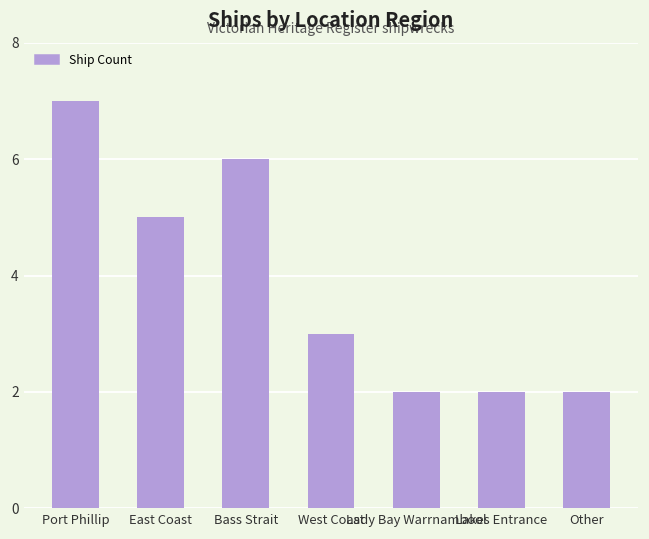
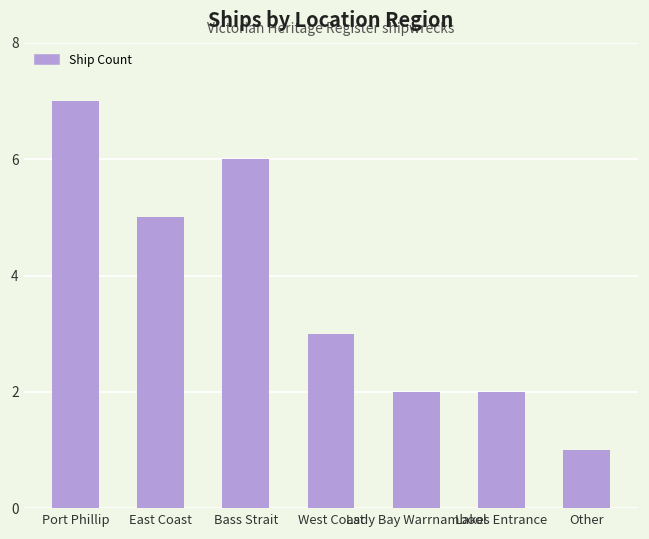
  {
    "Port Phillip": 7,
    "East Coast": 5,
    "Bass Strait": 6,
-   "Other": 2
+   "Other": 1
  }
